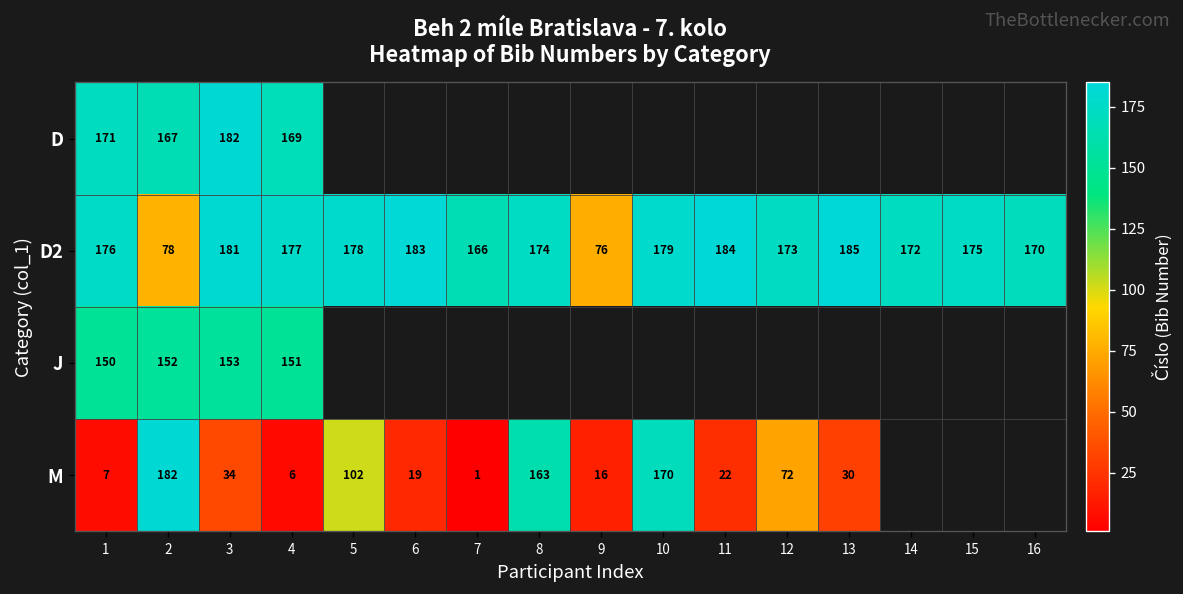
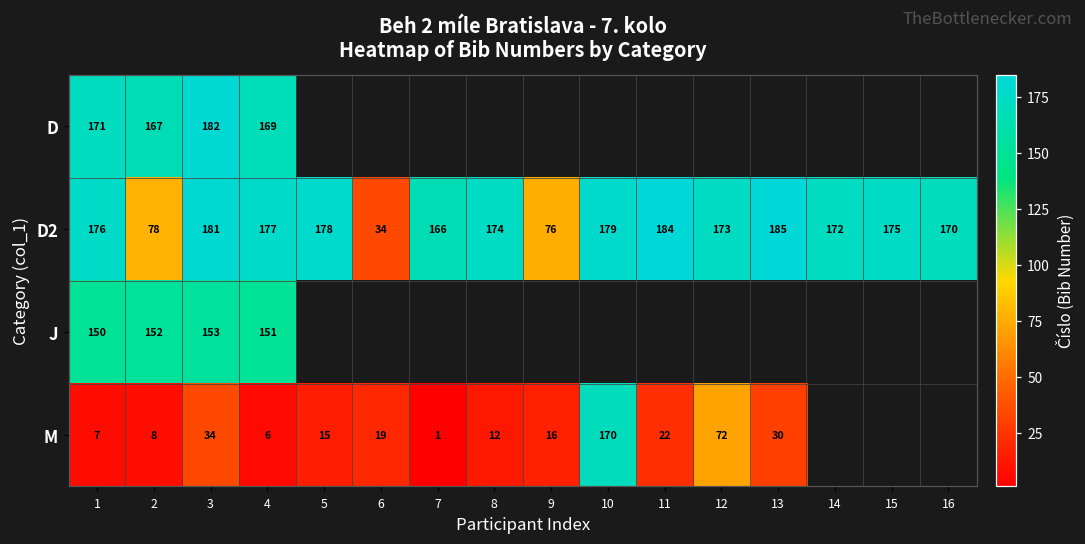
  {
    "D": {
      "1": 171,
      "2": 167,
      "3": 182,
      "4": 169
    },
    "D2": {
      "1": 176,
      "2": 78,
      "3": 181,
      "4": 177,
      "5": 178,
-     "6": 183,
+     "6": 34,
      "7": 166,
      "8": 174,
      "9": 76,
      "10": 179,
      "11": 184,
      "12": 173,
      "13": 185,
      "14": 172,
      "15": 175,
      "16": 170
    },
    "J": {
      "1": 150,
      "2": 152,
      "3": 153,
      "4": 151
    },
    "M": {
      "1": 7,
-     "2": 182,
+     "2": 8,
      "3": 34,
      "4": 6,
-     "5": 102,
+     "5": 15,
      "6": 19,
      "7": 1,
-     "8": 163,
+     "8": 12,
      "9": 16,
      "10": 170,
      "11": 22,
      "12": 72,
      "13": 30
    }
  }
